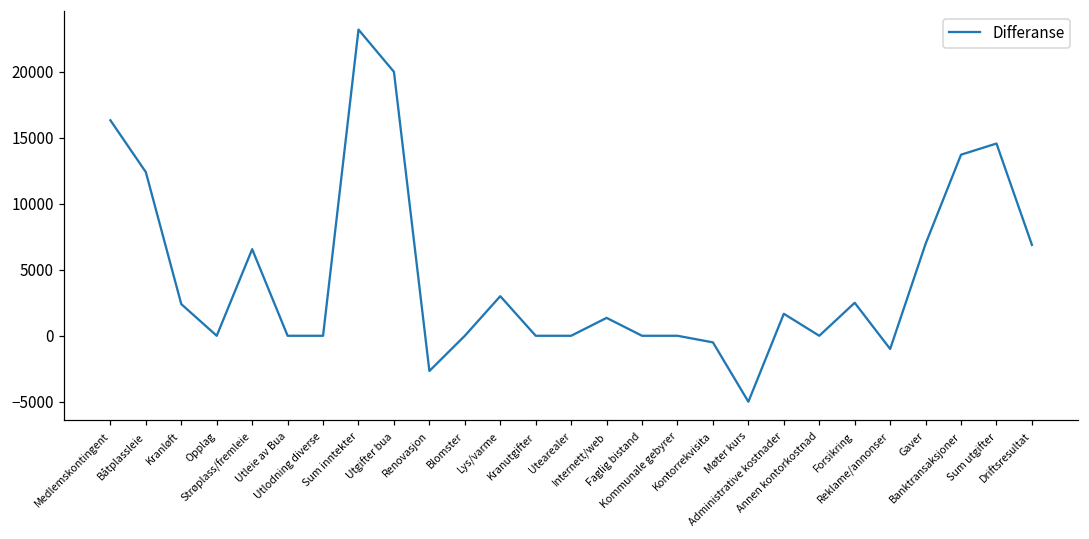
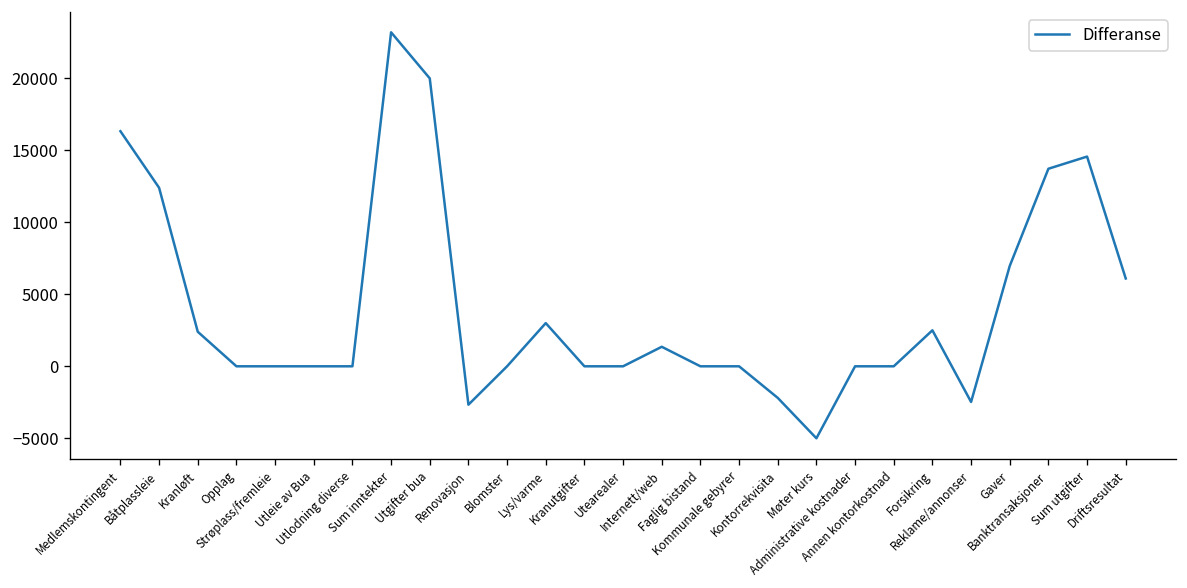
  {
    "Medlemskontingent": 16300,
    "Båtplassleie": 12400,
    "Kranløft": 2400,
    "Opplag": 0,
-   "Strøplass/fremleie": 6600,
+   "Strøplass/fremleie": 0,
    "Utleie av Bua": 0,
    "Utlodning diverse": 0,
    "Sum inntekter": 23200,
    "Utgifter bua": 20000,
    "Renovasjon": -2700,
    "Blomster": 0,
    "Lys/varme": 3000,
    "Kranutgifter": 0,
    "Utearealer": 0,
    "Internett/web": 1400,
    "Faglig bistand": 0,
    "Kommunale gebyrer": 0,
-   "Kontorrekvisita": -500,
+   "Kontorrekvisita": -2200,
    "Møter kurs": -5000,
-   "Administrative kostnader": 1700,
+   "Administrative kostnader": 0,
    "Annen kontorkostnad": 0,
    "Forsikring": 2500,
-   "Reklame/annonser": -1000,
+   "Reklame/annonser": -2500,
    "Gaver": 7000,
    "Banktransaksjoner": 13700,
    "Sum utgifter": 14600,
-   "Driftsresultat": 6900
+   "Driftsresultat": 6100
  }
